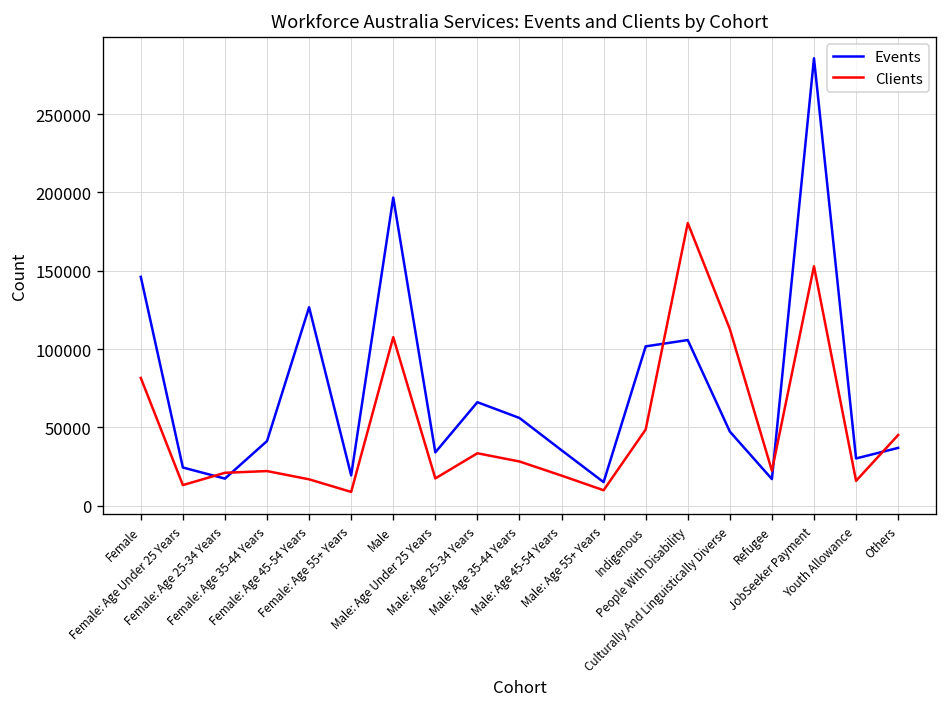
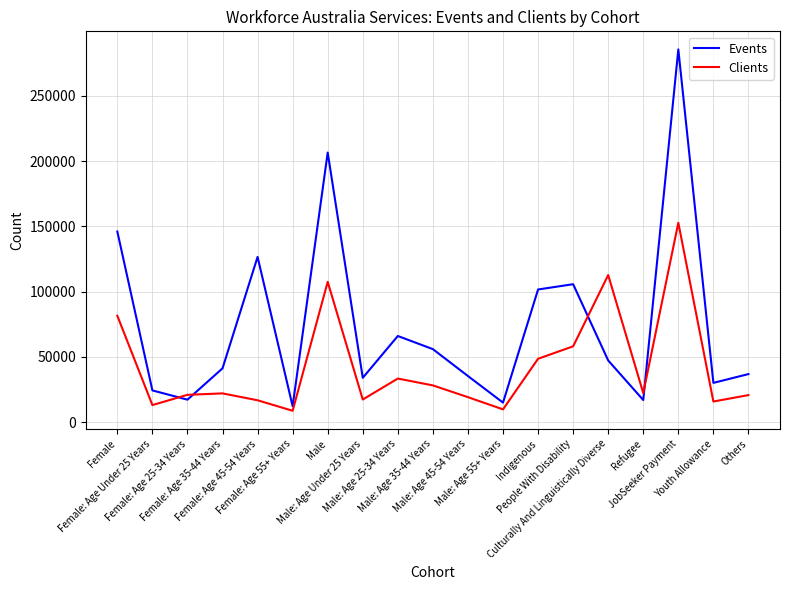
  {
    "Events": {
      "Female": 146000,
      "Female: Age Under 25 Years": 24000,
      "Female: Age 25-34 Years": 17000,
      "Female: Age 35-44 Years": 41000,
      "Female: Age 45-54 Years": 127000,
-     "Female: Age 55+ Years": 19000,
-     "Male": 197000,
+     "Female: Age 55+ Years": 12000,
+     "Male": 207000,
      "Male: Age Under 25 Years": 34000,
      "Male: Age 25-34 Years": 66000,
      "Male: Age 35-44 Years": 56000,
      "Male: Age 45-54 Years": 35000,
      "Male: Age 55+ Years": 15000,
      "Indigenous": 102000,
      "People With Disability": 106000,
      "Culturally And Linguistically Diverse": 47000,
      "Refugee": 17000,
      "JobSeeker Payment": 286000,
      "Youth Allowance": 30000,
      "Others": 37000
    },
    "Clients": {
      "Female": 82000,
      "Female: Age Under 25 Years": 13000,
      "Female: Age 25-34 Years": 21000,
      "Female: Age 35-44 Years": 22000,
      "Female: Age 45-54 Years": 17000,
      "Female: Age 55+ Years": 9000,
      "Male": 108000,
      "Male: Age Under 25 Years": 17000,
      "Male: Age 25-34 Years": 33000,
      "Male: Age 35-44 Years": 28000,
      "Male: Age 45-54 Years": 19000,
      "Male: Age 55+ Years": 10000,
      "Indigenous": 49000,
-     "People With Disability": 180000,
+     "People With Disability": 58000,
      "Culturally And Linguistically Diverse": 113000,
      "Refugee": 22000,
      "JobSeeker Payment": 153000,
      "Youth Allowance": 16000,
-     "Others": 45000
+     "Others": 21000
    }
  }
